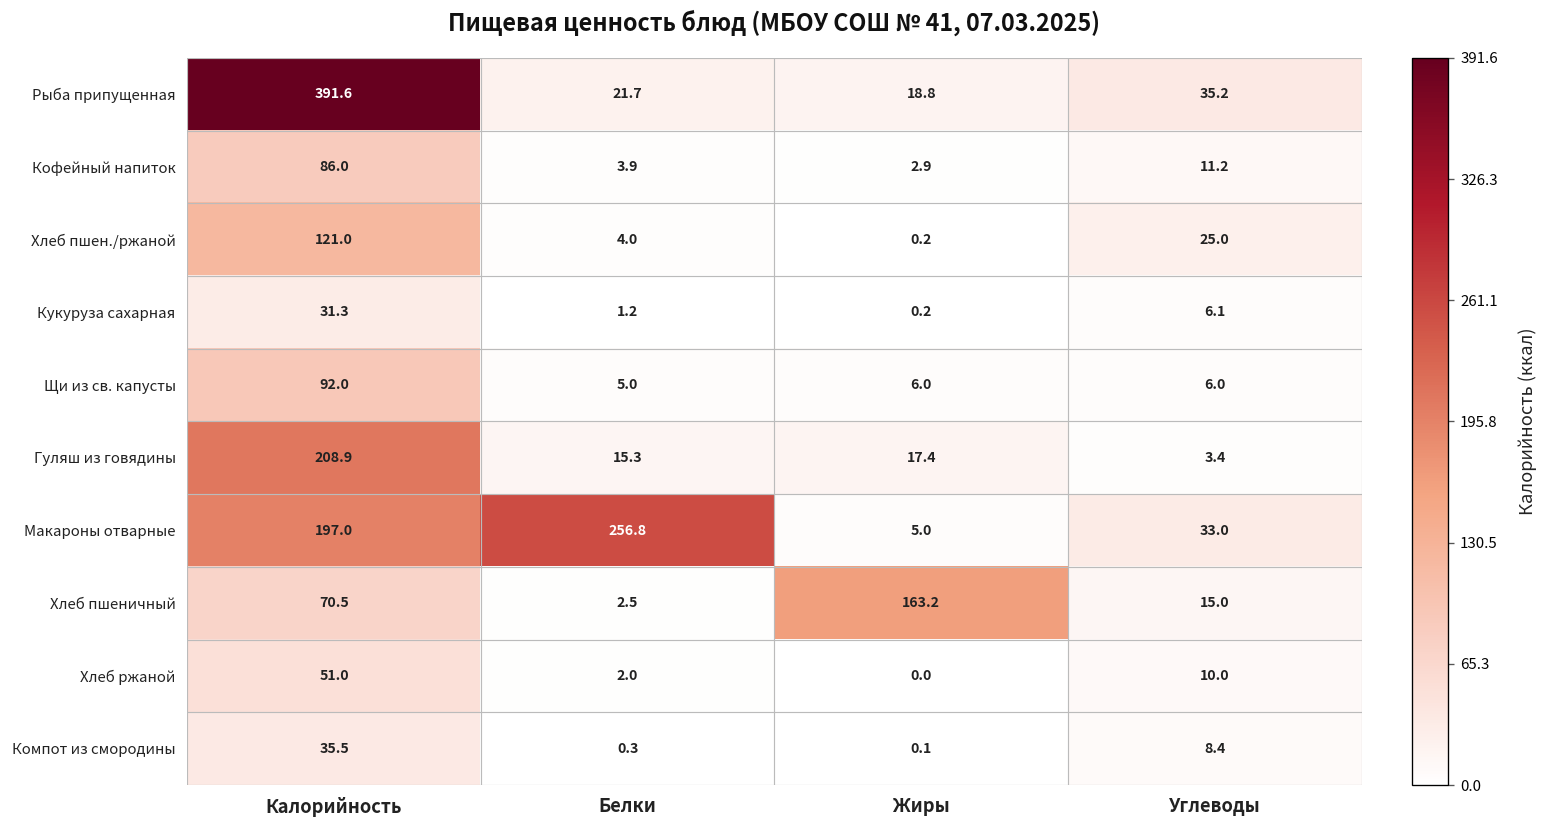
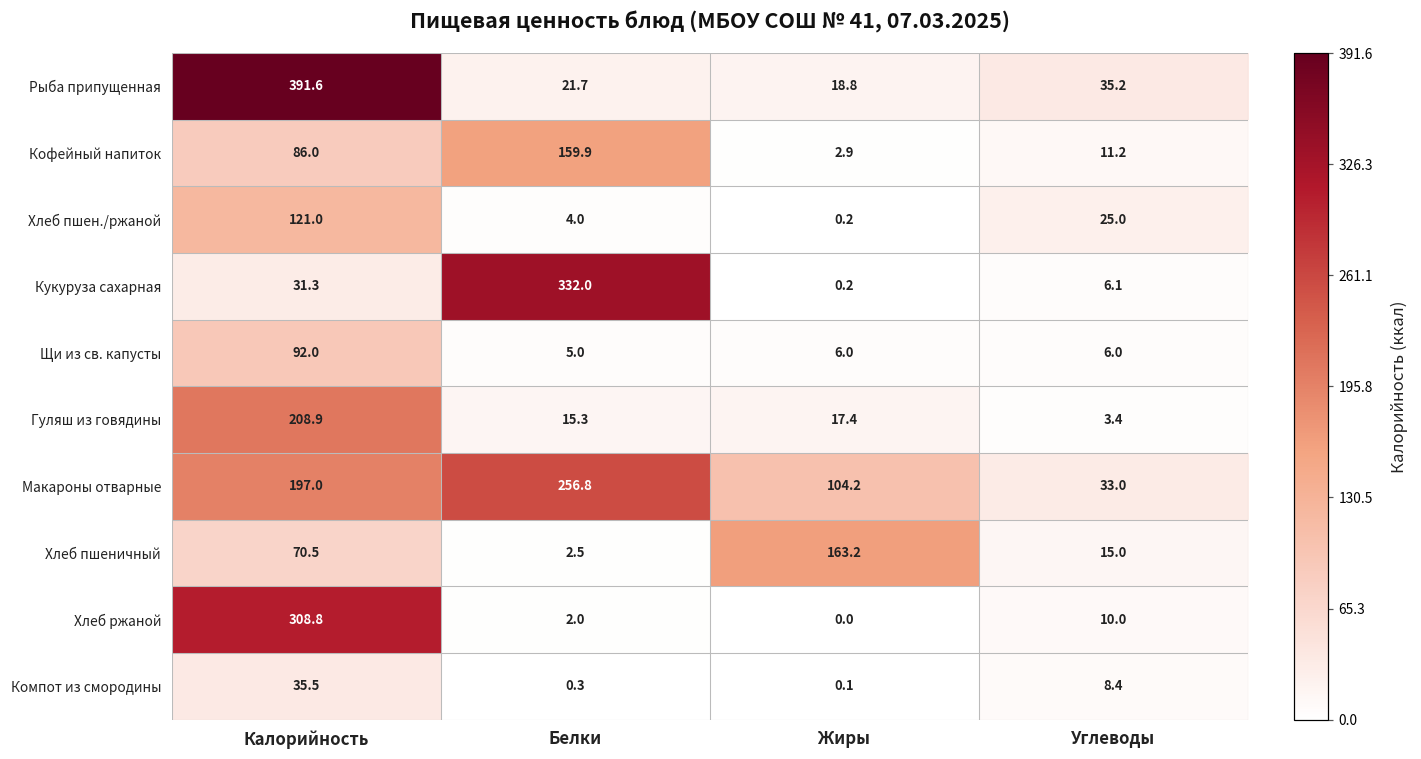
  {
    "Рыба припущенная": {
      "Калорийность": 391.6,
      "Белки": 21.7,
      "Жиры": 18.8,
      "Углеводы": 35.2
    },
    "Кофейный напиток": {
      "Калорийность": 86.0,
-     "Белки": 3.9,
+     "Белки": 159.9,
      "Жиры": 2.9,
      "Углеводы": 11.2
    },
    "Хлеб пшен./ржаной": {
      "Калорийность": 121.0,
      "Белки": 4.0,
      "Жиры": 0.2,
      "Углеводы": 25.0
    },
    "Кукуруза сахарная": {
      "Калорийность": 31.3,
-     "Белки": 1.2,
+     "Белки": 332.0,
      "Жиры": 0.2,
      "Углеводы": 6.1
    },
    "Щи из св. капусты": {
      "Калорийность": 92.0,
      "Белки": 5.0,
      "Жиры": 6.0,
      "Углеводы": 6.0
    },
    "Гуляш из говядины": {
      "Калорийность": 208.9,
      "Белки": 15.3,
      "Жиры": 17.4,
      "Углеводы": 3.4
    },
    "Макароны отварные": {
      "Калорийность": 197.0,
      "Белки": 256.8,
-     "Жиры": 5.0,
+     "Жиры": 104.2,
      "Углеводы": 33.0
    },
    "Хлеб пшеничный": {
      "Калорийность": 70.5,
      "Белки": 2.5,
      "Жиры": 163.2,
      "Углеводы": 15.0
    },
    "Хлеб ржаной": {
-     "Калорийность": 51.0,
+     "Калорийность": 308.8,
      "Белки": 2.0,
      "Жиры": 0.0,
      "Углеводы": 10.0
    },
    "Компот из смородины": {
      "Калорийность": 35.5,
      "Белки": 0.3,
      "Жиры": 0.1,
      "Углеводы": 8.4
    }
  }
